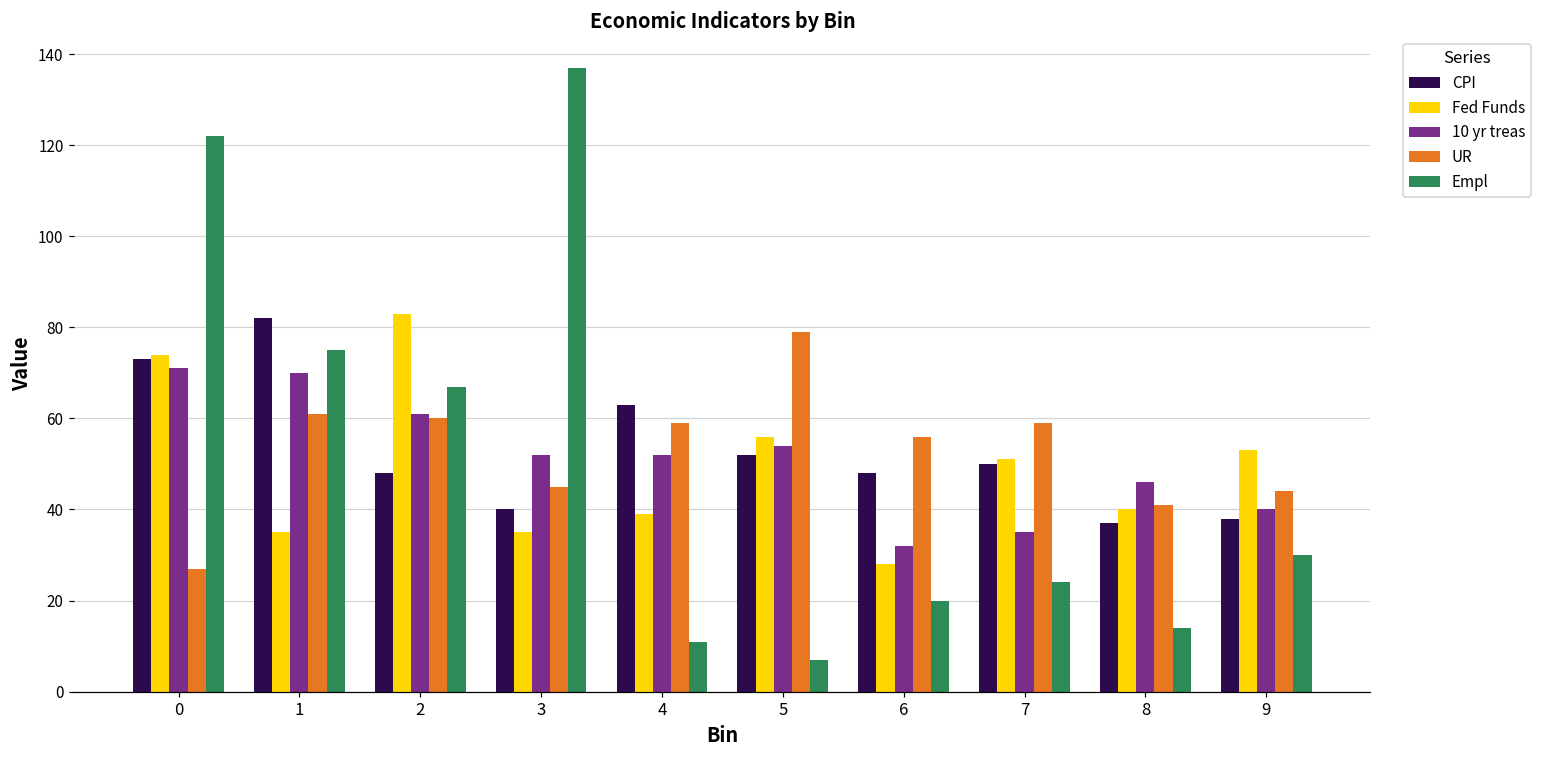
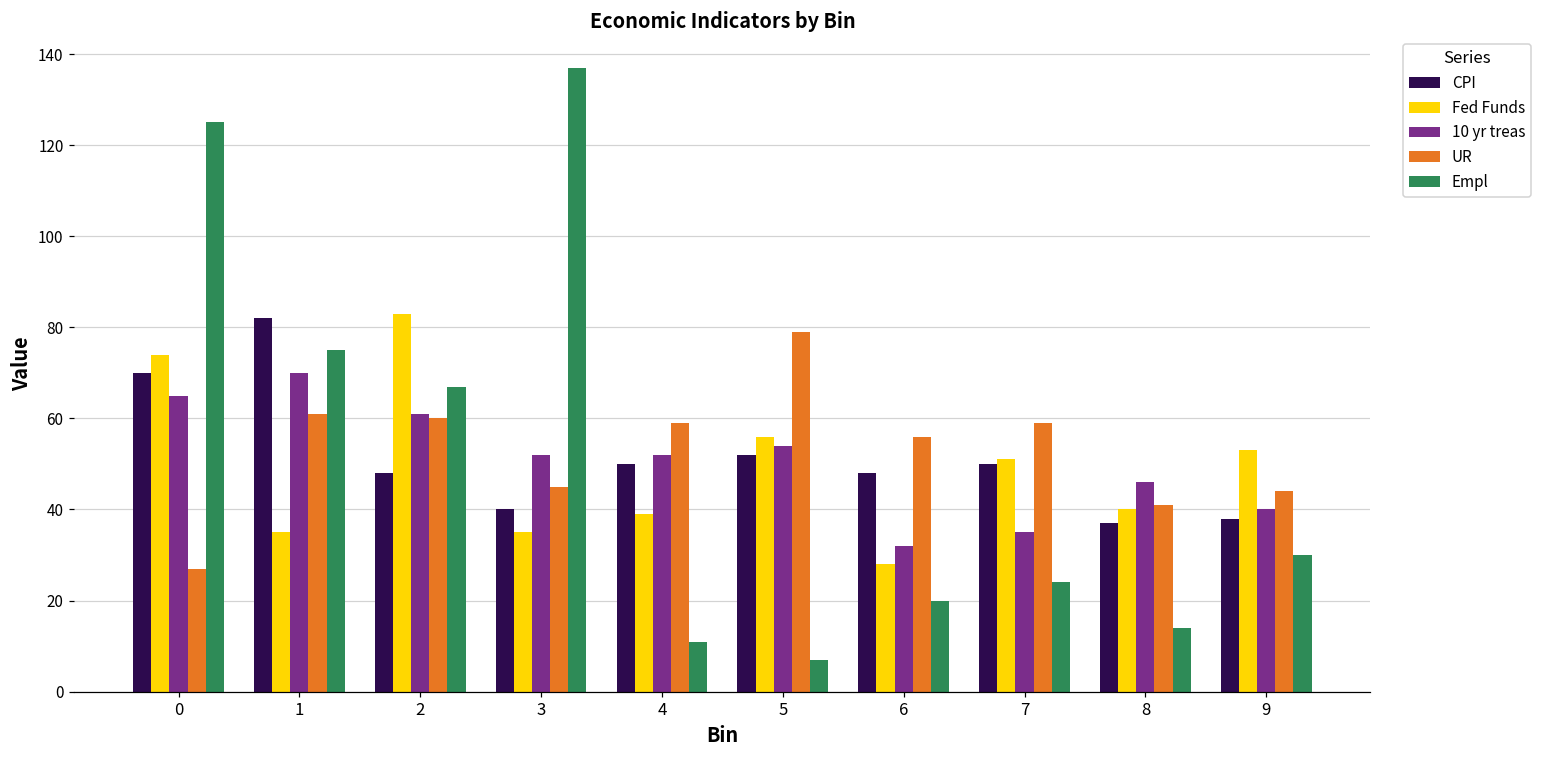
  {
    "CPI": {
-     "0": 73,
+     "0": 70,
      "1": 82,
      "2": 48,
      "3": 40,
-     "4": 63,
+     "4": 50,
      "5": 52,
      "6": 48,
      "7": 50,
      "8": 37,
      "9": 38
    },
    "Fed Funds": {
      "0": 74,
      "1": 35,
      "2": 83,
      "3": 35,
      "4": 39,
      "5": 56,
      "6": 28,
      "7": 51,
      "8": 40,
      "9": 53
    },
    "10 yr treas": {
-     "0": 71,
+     "0": 65,
      "1": 70,
      "2": 61,
      "3": 52,
      "4": 52,
      "5": 54,
      "6": 32,
      "7": 35,
      "8": 46,
      "9": 40
    },
    "UR": {
      "0": 27,
      "1": 61,
      "2": 60,
      "3": 45,
      "4": 59,
      "5": 79,
      "6": 56,
      "7": 59,
      "8": 41,
      "9": 44
    },
    "Empl": {
-     "0": 122,
+     "0": 125,
      "1": 75,
      "2": 67,
      "3": 137,
      "4": 11,
      "5": 7,
      "6": 20,
      "7": 24,
      "8": 14,
      "9": 30
    }
  }
